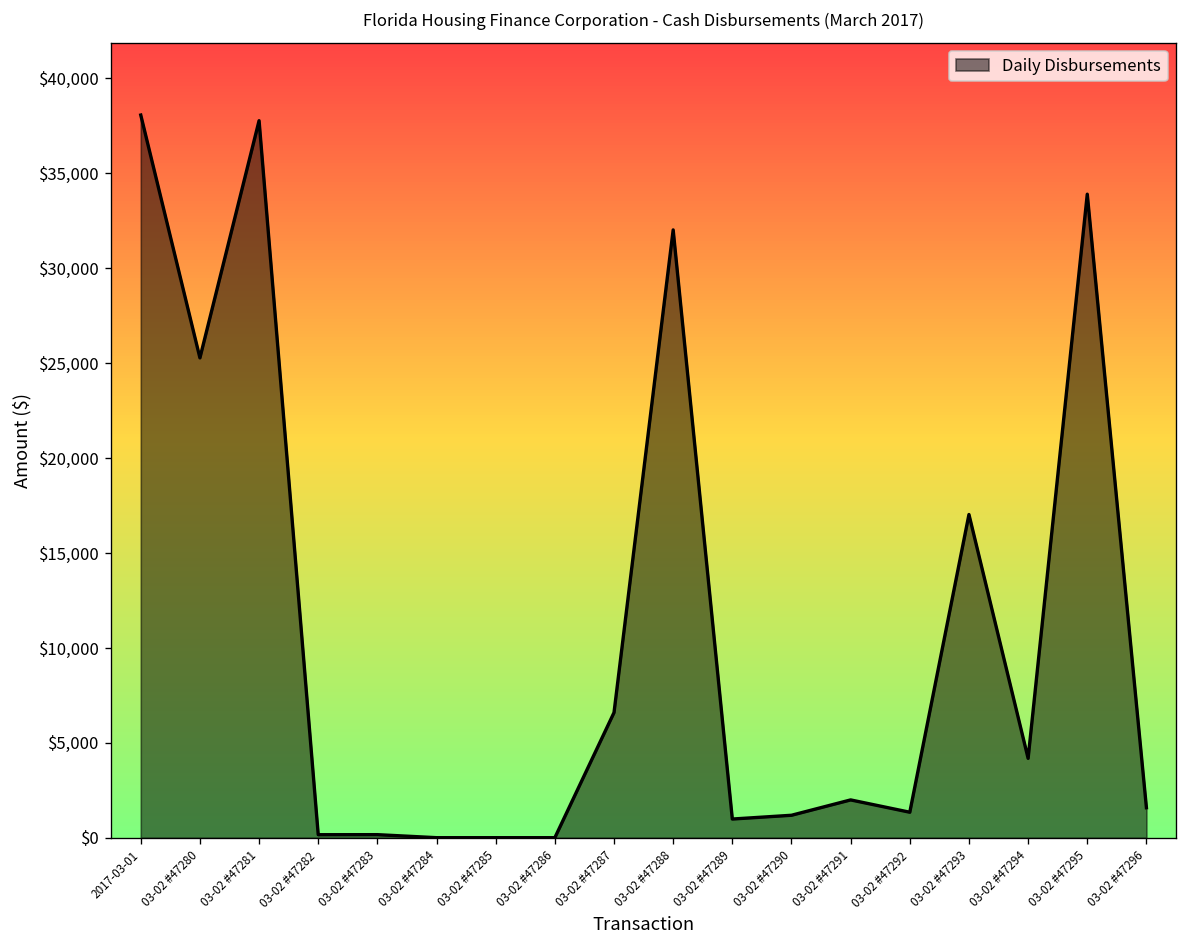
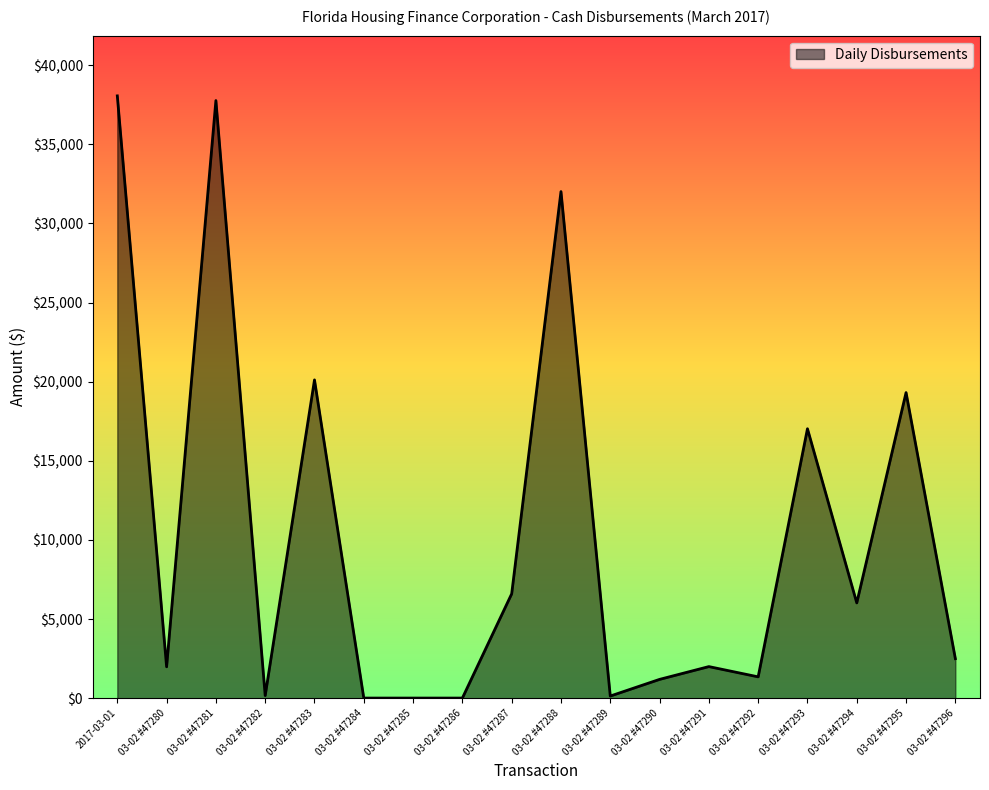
  {
    "2017-03-01": "$38,100",
-   "03-02 #47280": "$25,300",
+   "03-02 #47280": "$2,000",
    "03-02 #47281": "$37,800",
    "03-02 #47282": "$200",
-   "03-02 #47283": "$200",
+   "03-02 #47283": "$20,100",
    "03-02 #47284": "$0",
    "03-02 #47285": "$0",
    "03-02 #47286": "$0",
    "03-02 #47287": "$6,600",
    "03-02 #47288": "$32,000",
-   "03-02 #47289": "$1,000",
+   "03-02 #47289": "$100",
    "03-02 #47290": "$1,200",
    "03-02 #47291": "$2,000",
    "03-02 #47292": "$1,400",
    "03-02 #47293": "$17,000",
-   "03-02 #47294": "$4,200",
-   "03-02 #47295": "$33,900",
-   "03-02 #47296": "$1,600"
+   "03-02 #47294": "$6,000",
+   "03-02 #47295": "$19,300",
+   "03-02 #47296": "$2,500"
  }
